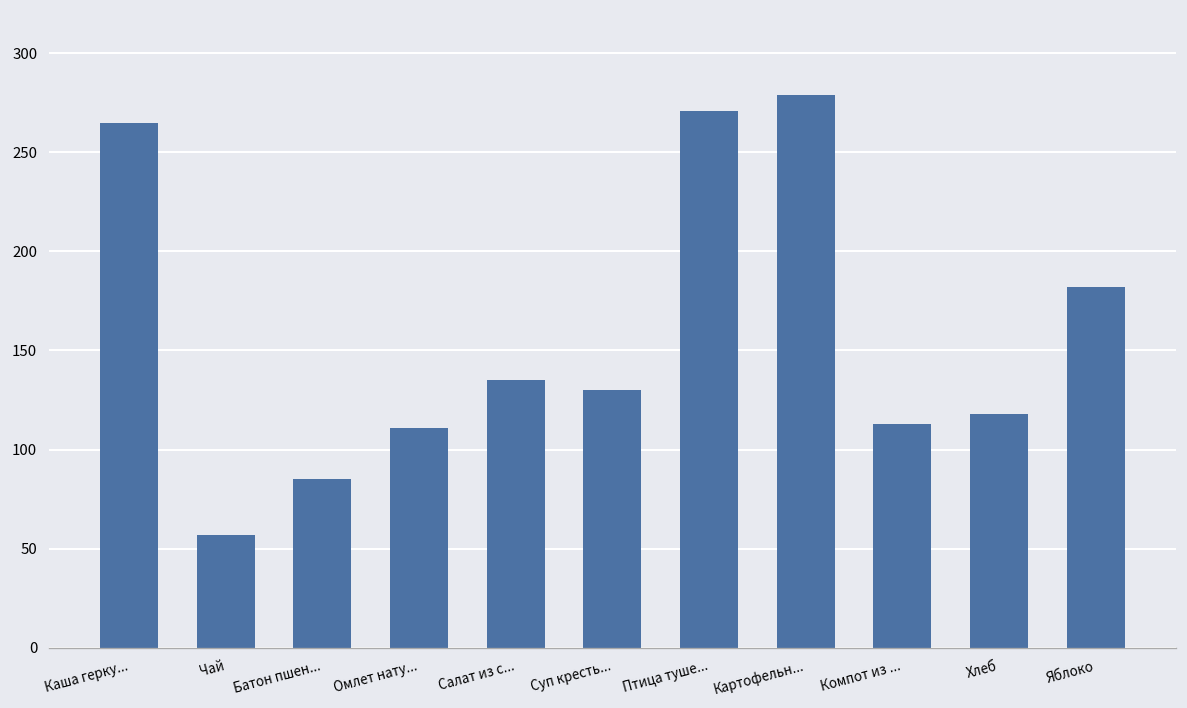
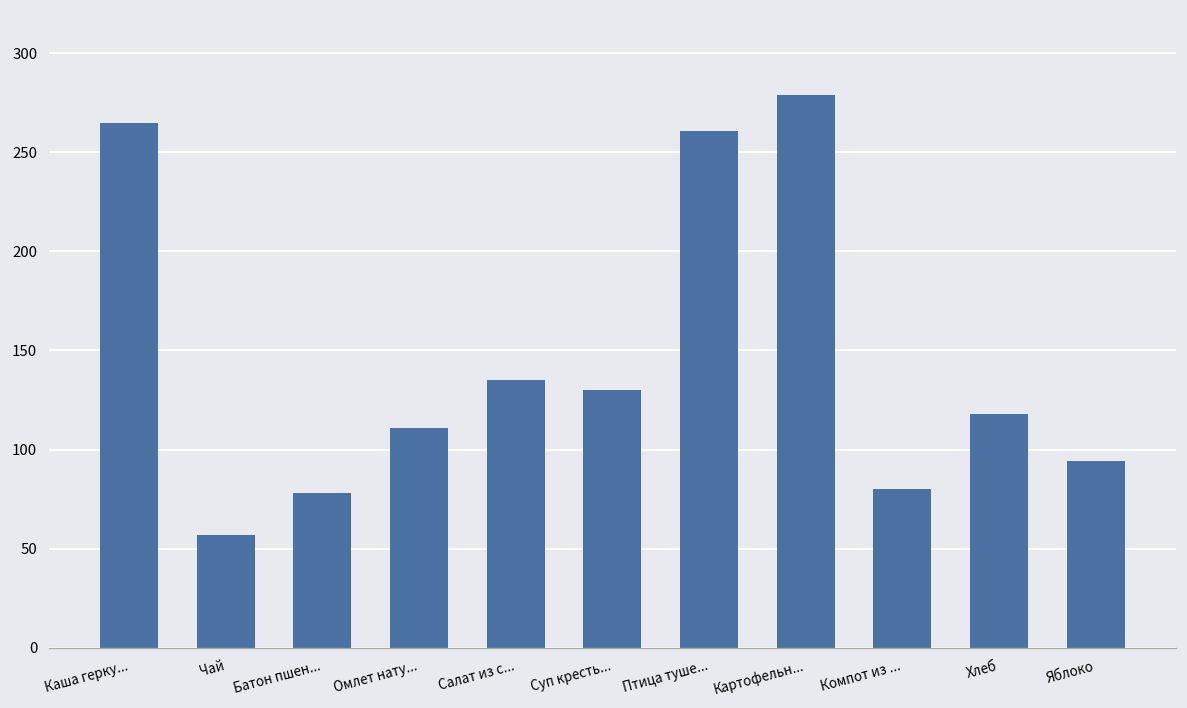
  {
    "Каша герку...": 265,
    "Чай": 57,
-   "Батон пшен...": 85,
+   "Батон пшен...": 78,
    "Омлет нату...": 111,
    "Салат из с...": 135,
    "Суп кресть...": 130,
-   "Птица туше...": 271,
+   "Птица туше...": 261,
    "Картофельн...": 279,
-   "Компот из ...": 113,
+   "Компот из ...": 80,
    "Хлеб": 118,
-   "Яблоко": 182
+   "Яблоко": 94
  }
